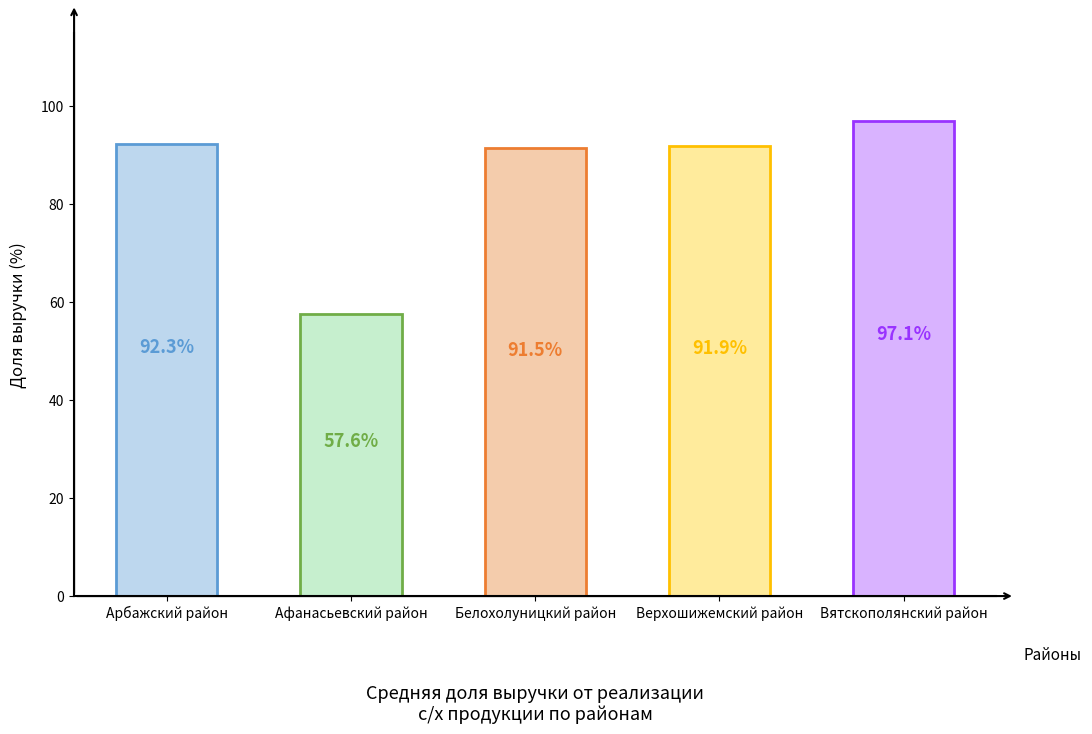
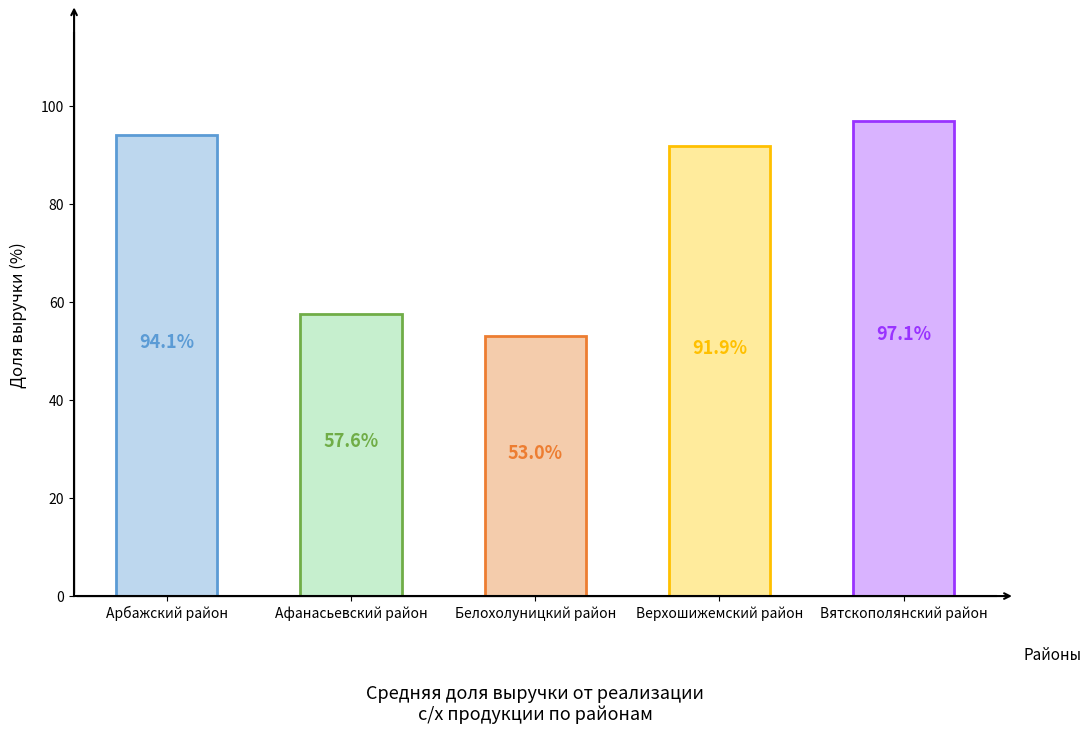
  {
-   "Арбажский район": "92.3%",
+   "Арбажский район": "94.1%",
    "Афанасьевский район": "57.6%",
-   "Белохолуницкий район": "91.5%",
+   "Белохолуницкий район": "53.0%",
    "Верхошижемский район": "91.9%",
    "Вятскополянский район": "97.1%"
  }
